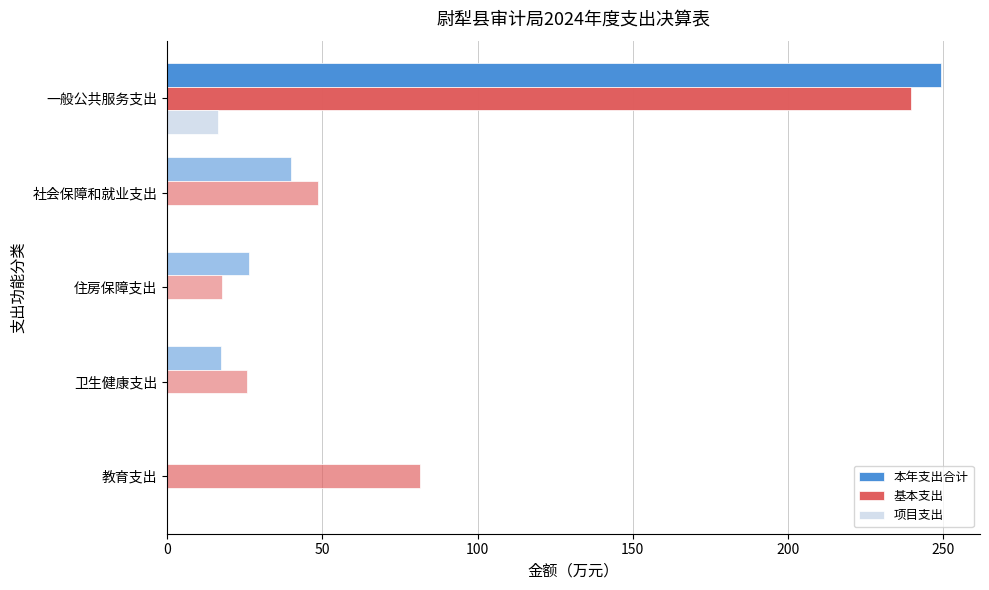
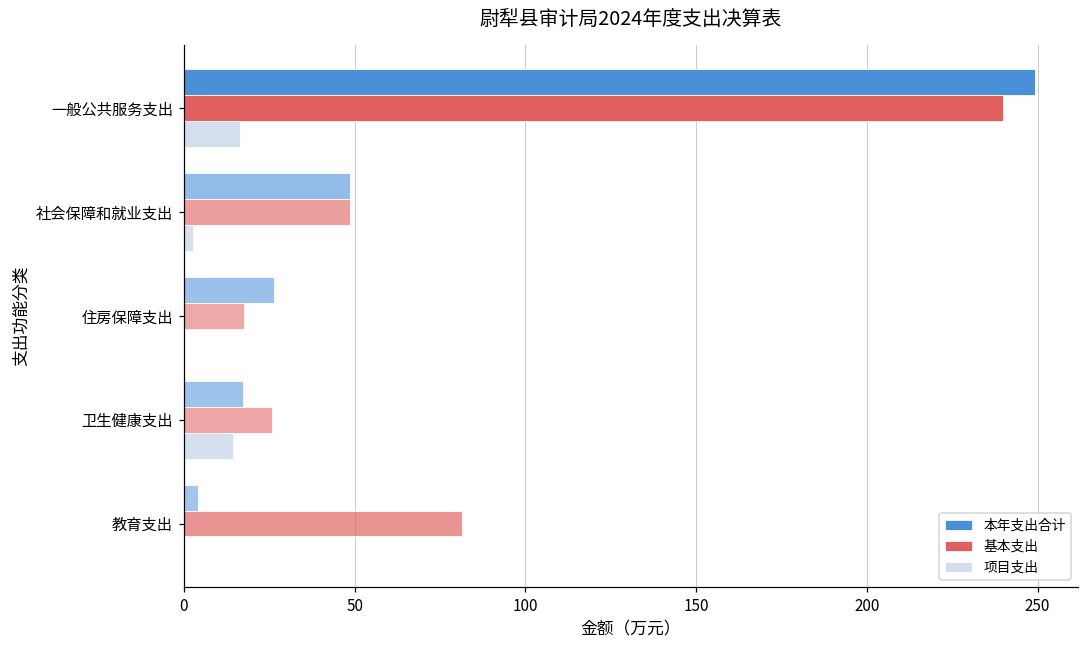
  {
    "本年支出合计": {
      "一般公共服务支出": 249,
-     "社会保障和就业支出": 40,
+     "社会保障和就业支出": 49,
      "住房保障支出": 26,
      "卫生健康支出": 17,
-     "教育支出": 0
+     "教育支出": 4
    },
    "基本支出": {
      "一般公共服务支出": 240,
      "社会保障和就业支出": 49,
      "住房保障支出": 18,
      "卫生健康支出": 26,
      "教育支出": 81
    },
    "项目支出": {
      "一般公共服务支出": 16,
-     "社会保障和就业支出": 0,
+     "社会保障和就业支出": 3,
      "住房保障支出": 0,
-     "卫生健康支出": 0,
+     "卫生健康支出": 14,
      "教育支出": 0
    }
  }
